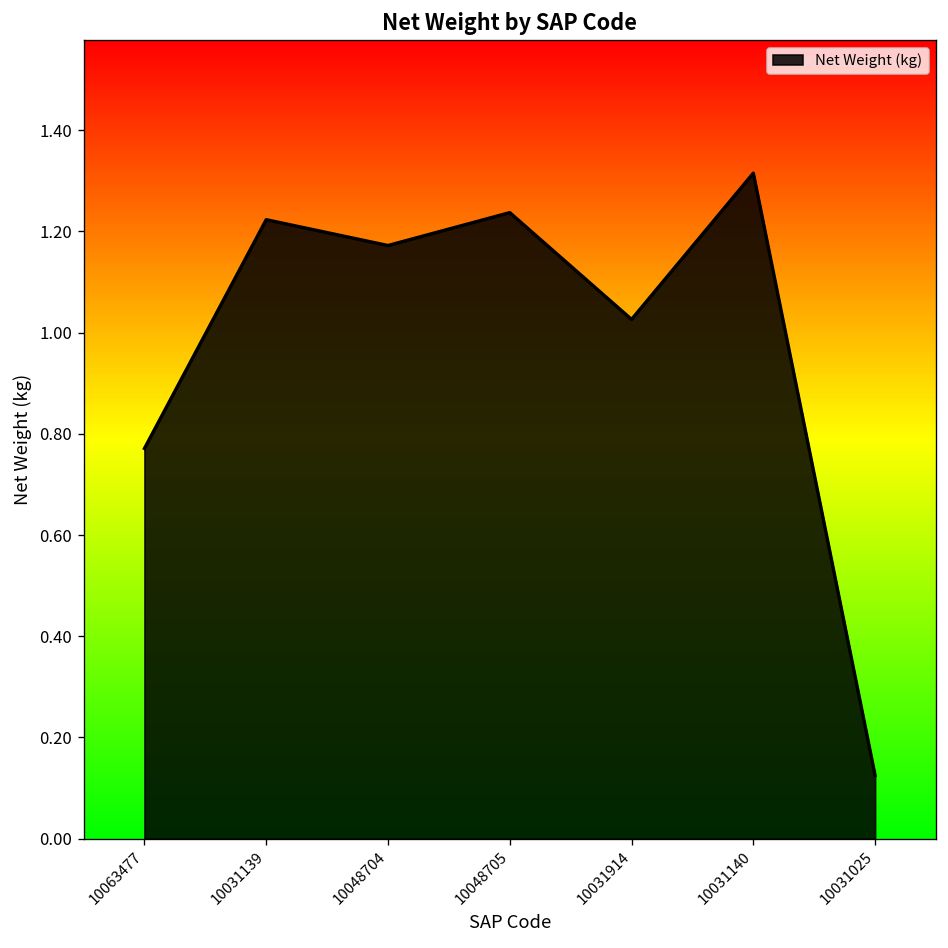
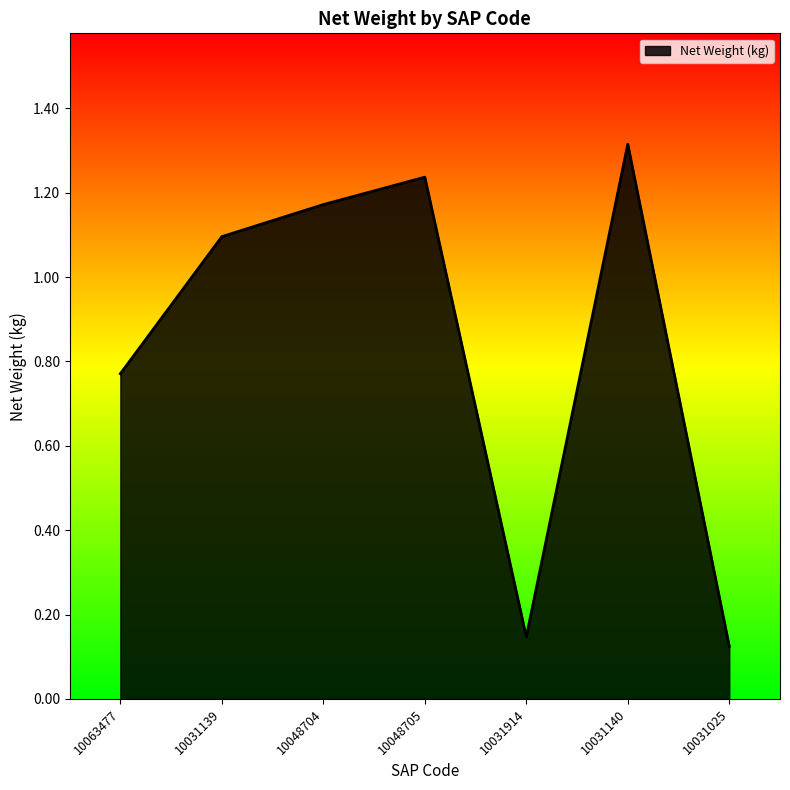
  {
    "10063477": 0.77,
-   "10031139": 1.22,
+   "10031139": 1.10,
    "10048704": 1.17,
    "10048705": 1.24,
-   "10031914": 1.03,
+   "10031914": 0.15,
    "10031140": 1.32,
    "10031025": 0.13
  }
